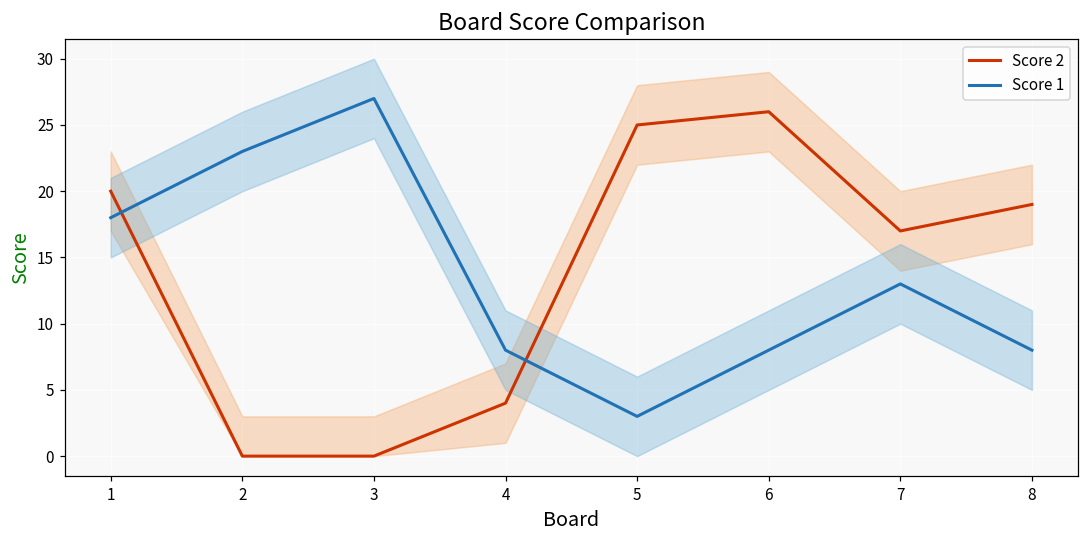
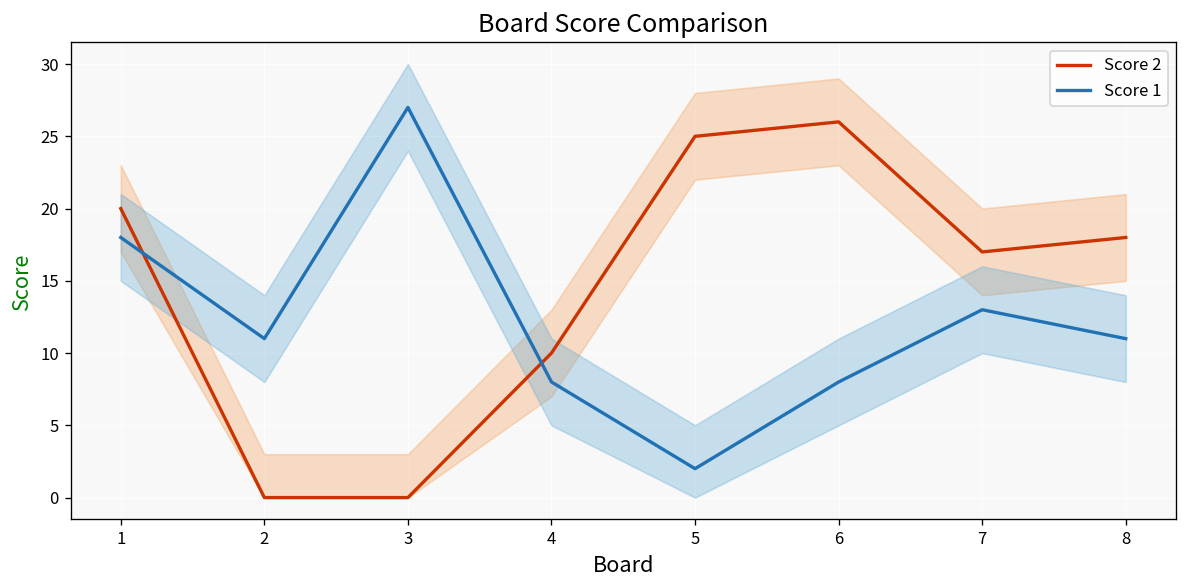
  {
    "Score 2": {
      "1": 20,
      "2": 0,
      "3": 0,
-     "4": 4,
+     "4": 10,
      "5": 25,
      "6": 26,
      "7": 17,
-     "8": 19
+     "8": 18
    },
    "Score 1": {
      "1": 18,
-     "2": 23,
+     "2": 11,
      "3": 27,
      "4": 8,
-     "5": 3,
+     "5": 2,
      "6": 8,
      "7": 13,
-     "8": 8
+     "8": 11
    }
  }
